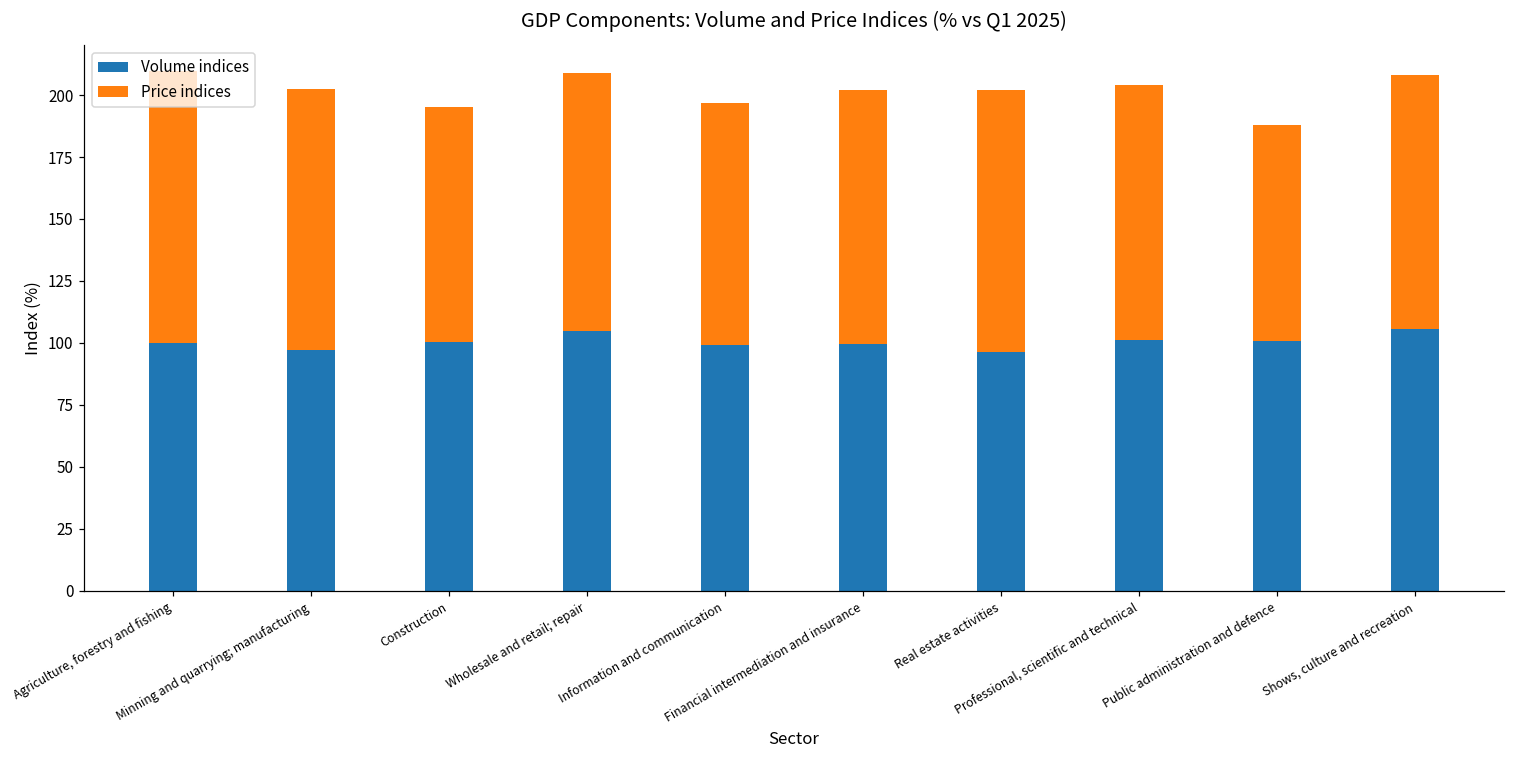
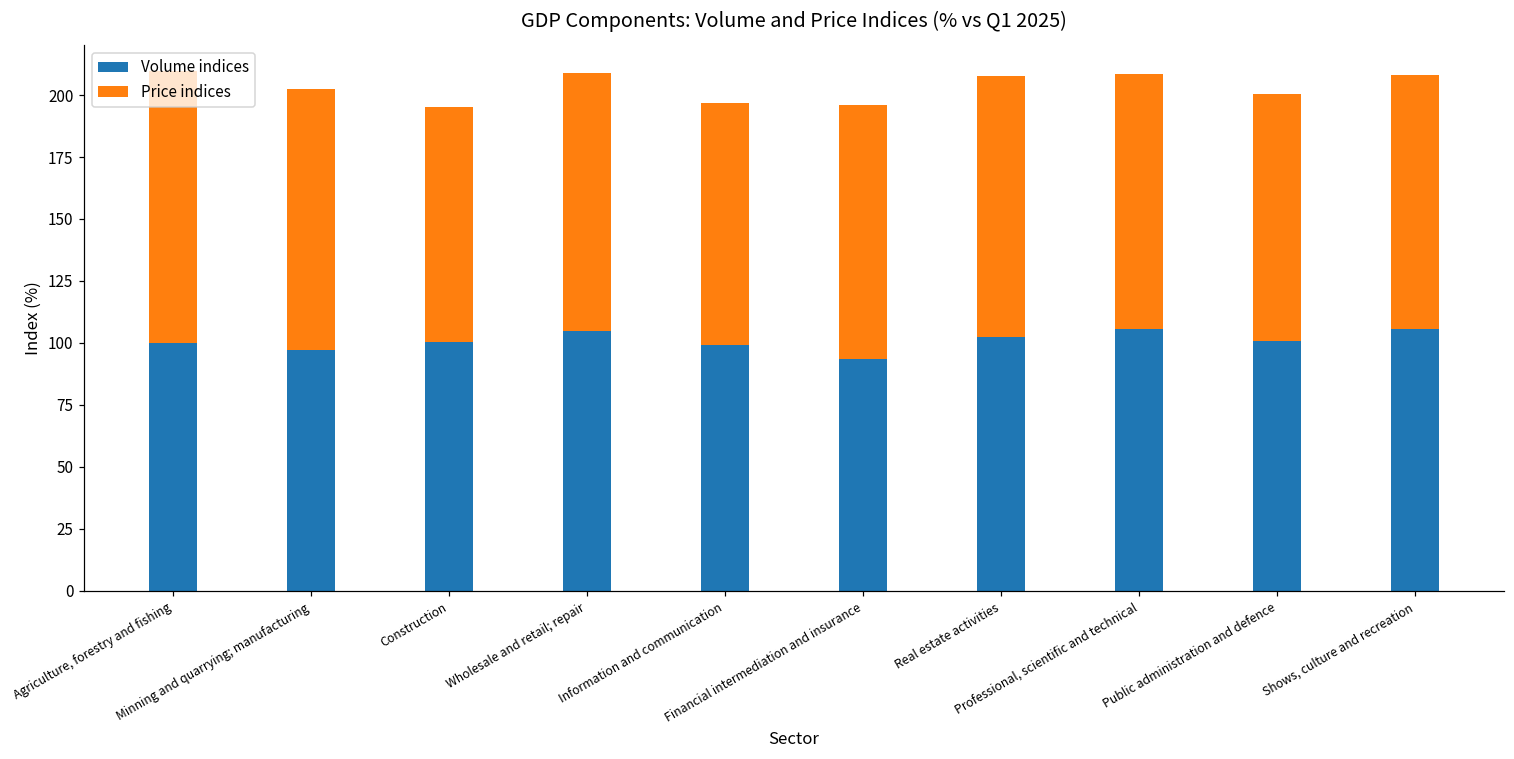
  {
    "Volume indices": {
      "Agriculture, forestry and fishing": 100,
      "Minning and quarrying; manufacturing": 97,
      "Construction": 100,
      "Wholesale and retail; repair": 105,
      "Information and communication": 99,
-     "Financial intermediation and insurance": 100,
-     "Real estate activities": 96,
-     "Professional, scientific and technical": 101,
+     "Financial intermediation and insurance": 93,
+     "Real estate activities": 102,
+     "Professional, scientific and technical": 106,
      "Public administration and defence": 101,
      "Shows, culture and recreation": 106
    },
    "Price indices": {
      "Minning and quarrying; manufacturing": 105,
      "Construction": 95,
      "Wholesale and retail; repair": 104,
      "Information and communication": 98,
      "Financial intermediation and insurance": 102,
      "Real estate activities": 105,
      "Professional, scientific and technical": 103,
-     "Public administration and defence": 87,
+     "Public administration and defence": 100,
      "Shows, culture and recreation": 103
    }
  }
